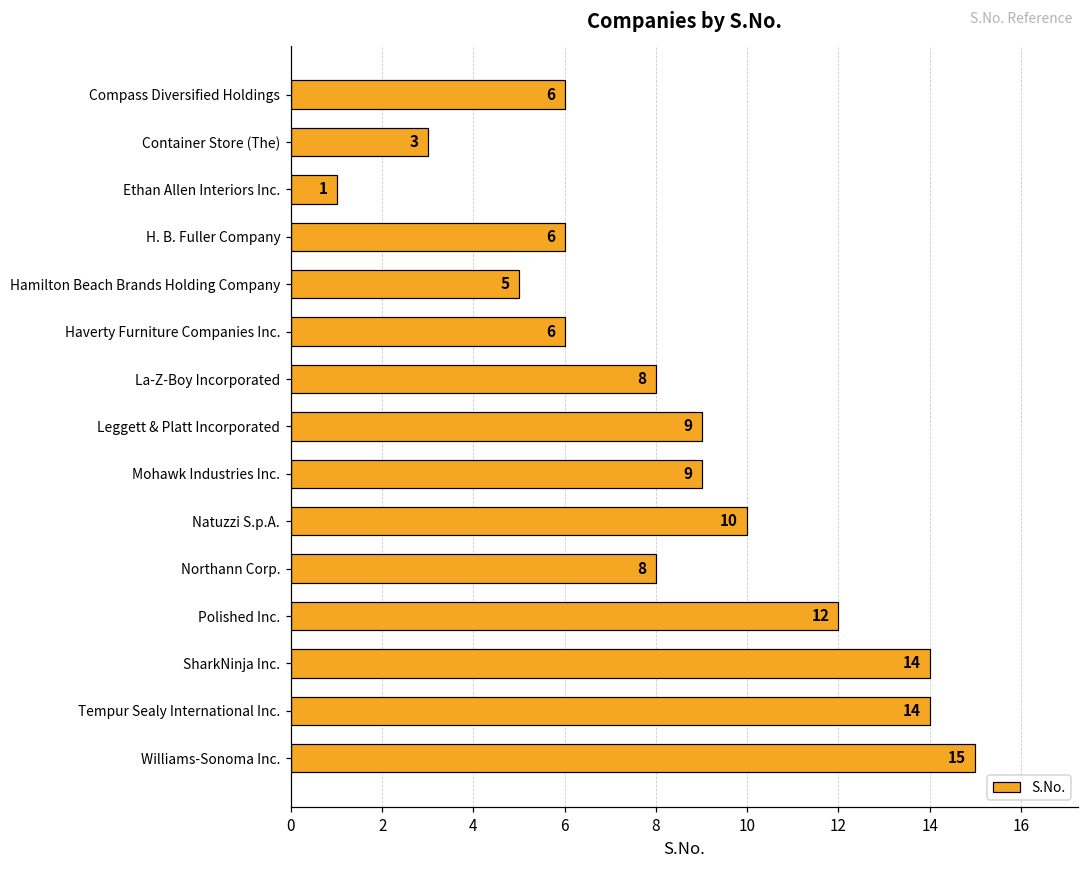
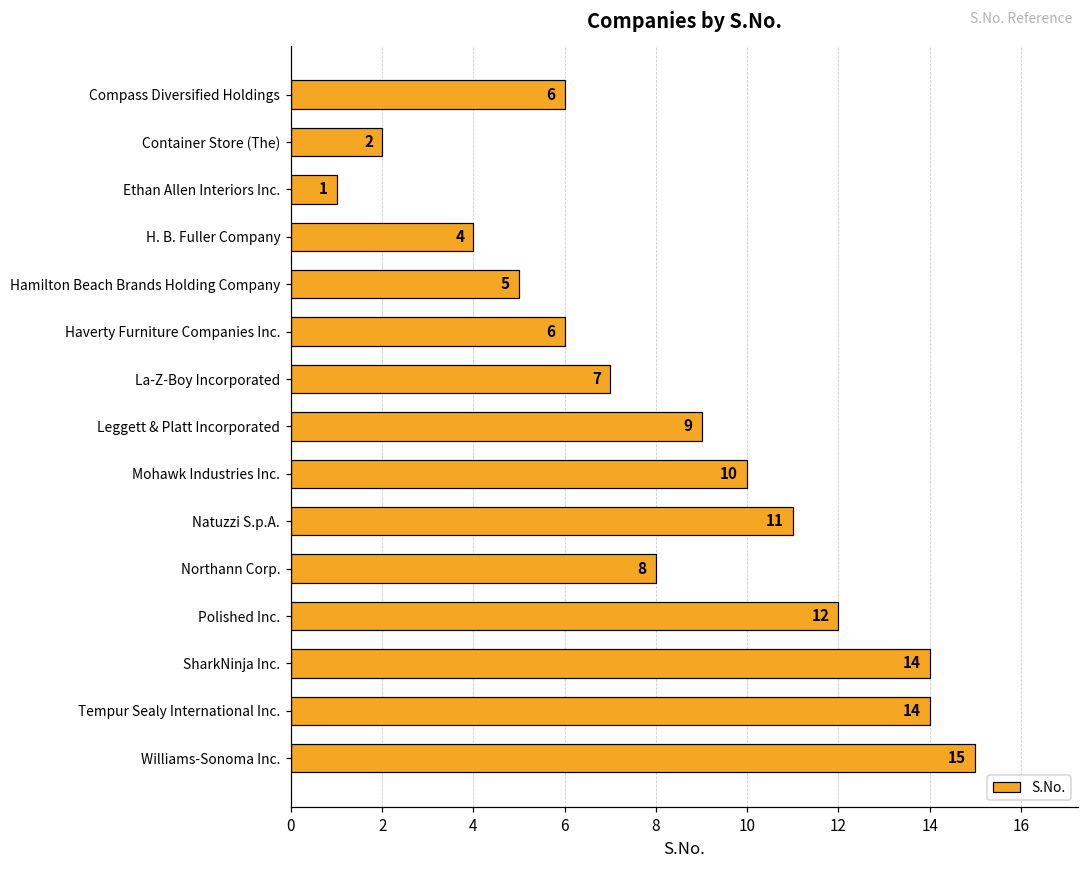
  {
    "Compass Diversified Holdings": 6,
-   "Container Store (The)": 3,
+   "Container Store (The)": 2,
    "Ethan Allen Interiors Inc.": 1,
-   "H. B. Fuller Company": 6,
+   "H. B. Fuller Company": 4,
    "Hamilton Beach Brands Holding Company": 5,
    "Haverty Furniture Companies Inc.": 6,
-   "La-Z-Boy Incorporated": 8,
+   "La-Z-Boy Incorporated": 7,
    "Leggett & Platt Incorporated": 9,
-   "Mohawk Industries Inc.": 9,
-   "Natuzzi S.p.A.": 10,
+   "Mohawk Industries Inc.": 10,
+   "Natuzzi S.p.A.": 11,
    "Northann Corp.": 8,
    "Polished Inc.": 12,
    "SharkNinja Inc.": 14,
    "Tempur Sealy International Inc.": 14,
    "Williams-Sonoma Inc.": 15
  }
